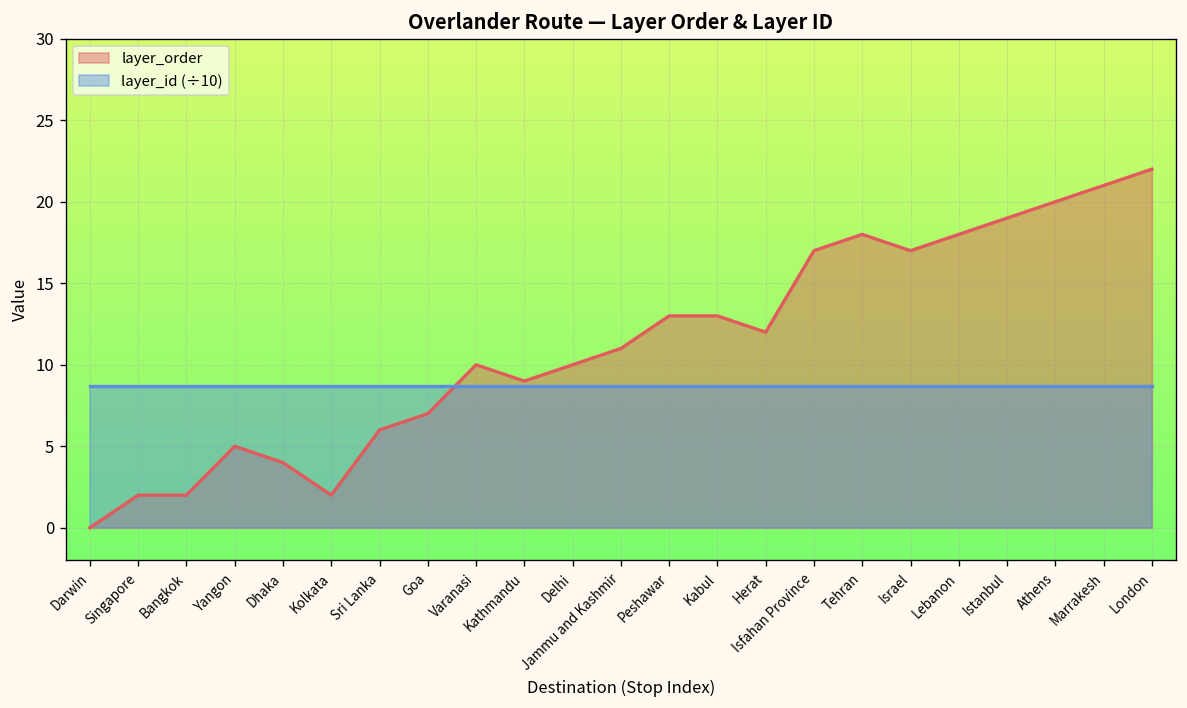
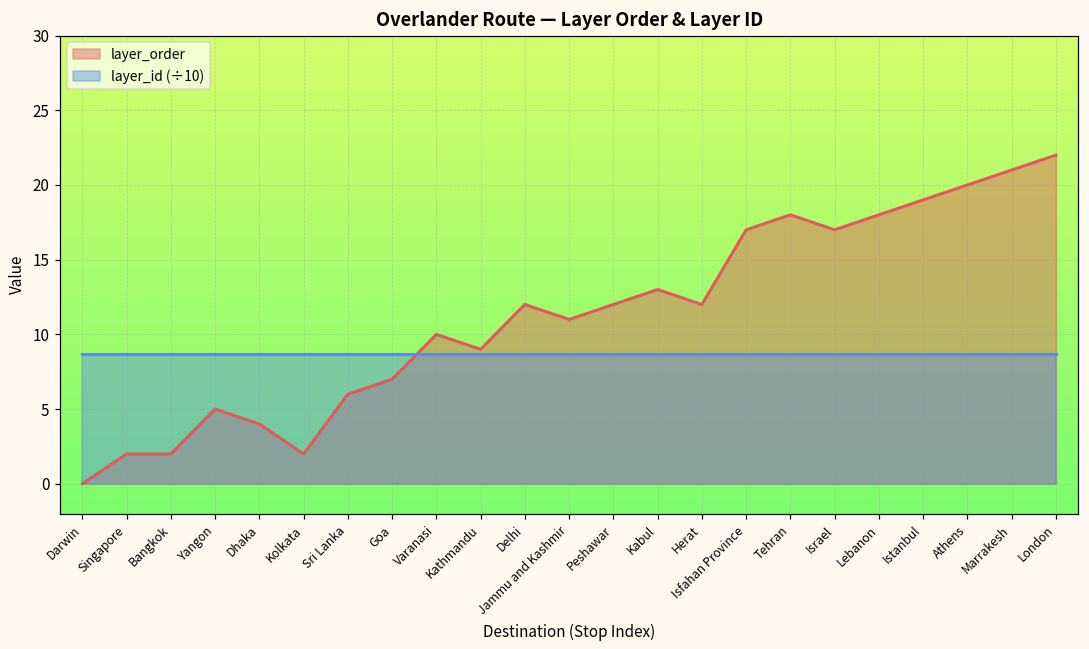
  {
    "layer_order": {
      "Darwin": 0,
      "Singapore": 2,
      "Bangkok": 2,
      "Yangon": 5,
      "Dhaka": 4,
      "Kolkata": 2,
      "Sri Lanka": 6,
      "Goa": 7,
      "Varanasi": 10,
      "Kathmandu": 9,
-     "Delhi": 10,
+     "Delhi": 12,
      "Jammu and Kashmir": 11,
-     "Peshawar": 13,
+     "Peshawar": 12,
      "Kabul": 13,
      "Herat": 12,
      "Isfahan Province": 17,
      "Tehran": 18,
      "Israel": 17,
      "Lebanon": 18,
      "Istanbul": 19,
      "Athens": 20,
      "Marrakesh": 21,
      "London": 22
    },
    "layer_id (÷10)": {
      "Darwin": 8.7,
      "Singapore": 8.7,
      "Bangkok": 8.7,
      "Yangon": 8.7,
      "Dhaka": 8.7,
      "Kolkata": 8.7,
      "Sri Lanka": 8.7,
      "Goa": 8.7,
      "Varanasi": 8.7,
      "Kathmandu": 8.7,
      "Delhi": 8.7,
      "Jammu and Kashmir": 8.7,
      "Peshawar": 8.7,
      "Kabul": 8.7,
      "Herat": 8.7,
      "Isfahan Province": 8.7,
      "Tehran": 8.7,
      "Israel": 8.7,
      "Lebanon": 8.7,
      "Istanbul": 8.7,
      "Athens": 8.7,
      "Marrakesh": 8.7,
      "London": 8.7
    }
  }
